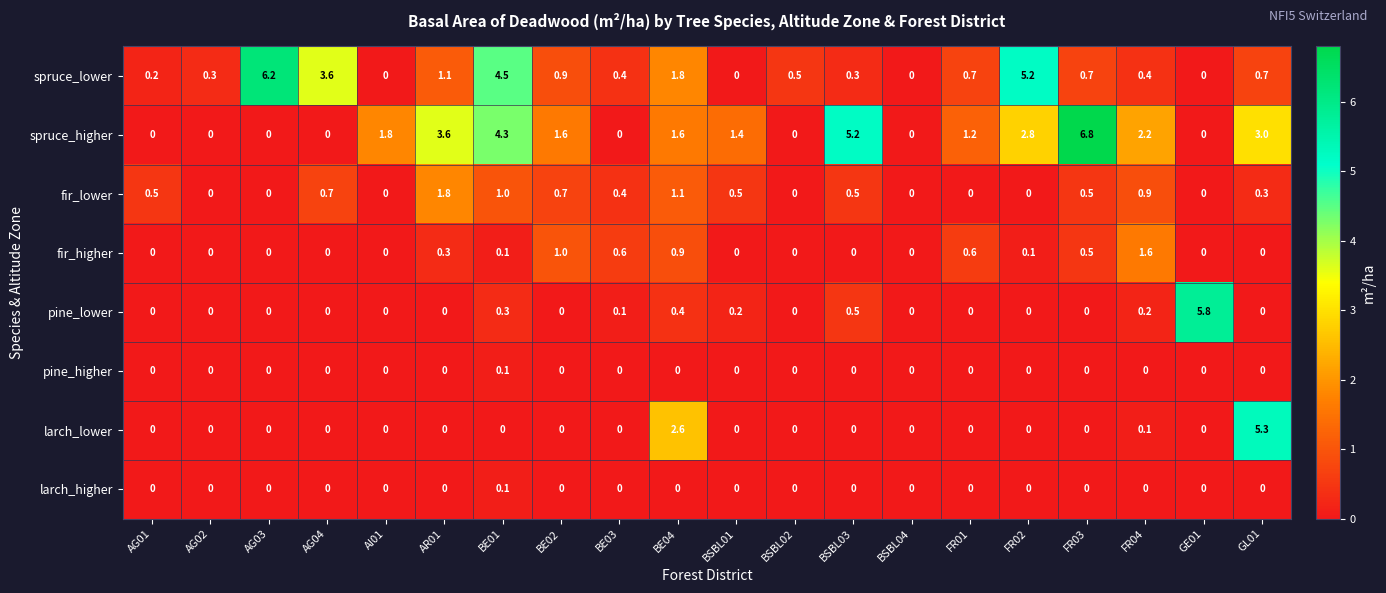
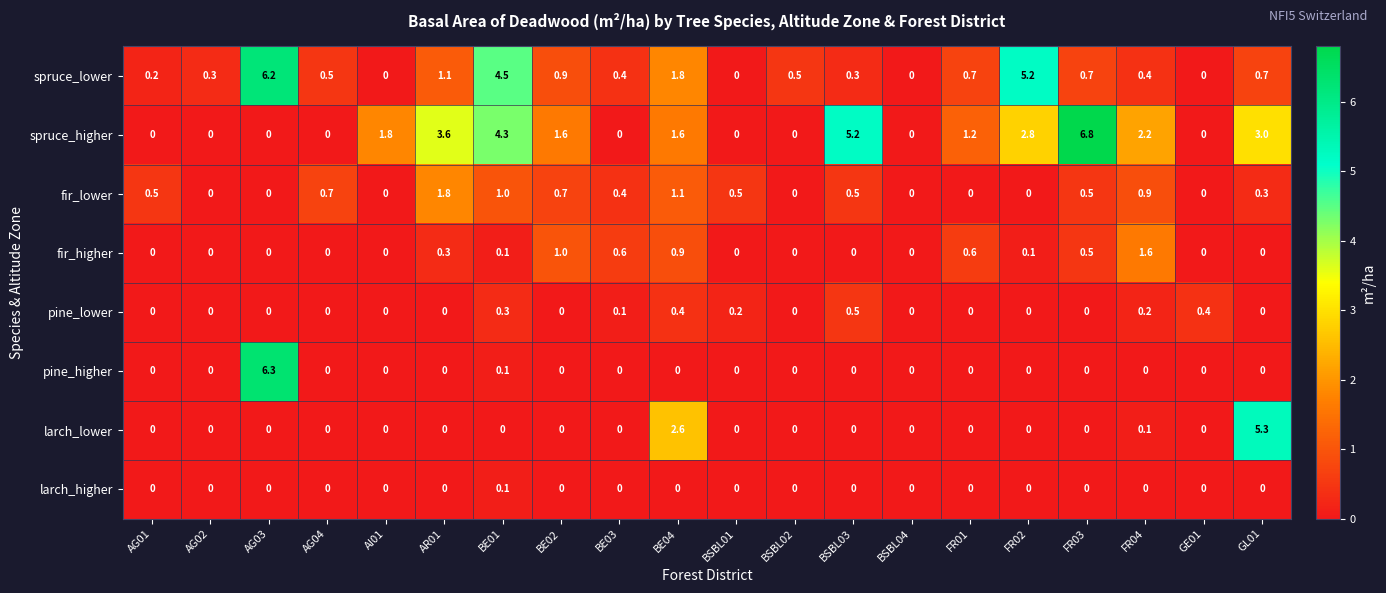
  {
    "spruce_lower": {
      "AG01": 0.2,
      "AG02": 0.3,
      "AG03": 6.2,
-     "AG04": 3.6,
+     "AG04": 0.5,
      "AI01": 0,
      "AR01": 1.1,
      "BE01": 4.5,
      "BE02": 0.9,
      "BE03": 0.4,
      "BE04": 1.8,
      "BSBL01": 0,
      "BSBL02": 0.5,
      "BSBL03": 0.3,
      "BSBL04": 0,
      "FR01": 0.7,
      "FR02": 5.2,
      "FR03": 0.7,
      "FR04": 0.4,
      "GE01": 0,
      "GL01": 0.7
    },
    "spruce_higher": {
      "AG01": 0,
      "AG02": 0,
      "AG03": 0,
      "AG04": 0,
      "AI01": 1.8,
      "AR01": 3.6,
      "BE01": 4.3,
      "BE02": 1.6,
      "BE03": 0,
      "BE04": 1.6,
-     "BSBL01": 1.4,
+     "BSBL01": 0,
      "BSBL02": 0,
      "BSBL03": 5.2,
      "BSBL04": 0,
      "FR01": 1.2,
      "FR02": 2.8,
      "FR03": 6.8,
      "FR04": 2.2,
      "GE01": 0,
      "GL01": 3.0
    },
    "fir_lower": {
      "AG01": 0.5,
      "AG02": 0,
      "AG03": 0,
      "AG04": 0.7,
      "AI01": 0,
      "AR01": 1.8,
      "BE01": 1.0,
      "BE02": 0.7,
      "BE03": 0.4,
      "BE04": 1.1,
      "BSBL01": 0.5,
      "BSBL02": 0,
      "BSBL03": 0.5,
      "BSBL04": 0,
      "FR01": 0,
      "FR02": 0,
      "FR03": 0.5,
      "FR04": 0.9,
      "GE01": 0,
      "GL01": 0.3
    },
    "fir_higher": {
      "AG01": 0,
      "AG02": 0,
      "AG03": 0,
      "AG04": 0,
      "AI01": 0,
      "AR01": 0.3,
      "BE01": 0.1,
      "BE02": 1.0,
      "BE03": 0.6,
      "BE04": 0.9,
      "BSBL01": 0,
      "BSBL02": 0,
      "BSBL03": 0,
      "BSBL04": 0,
      "FR01": 0.6,
      "FR02": 0.1,
      "FR03": 0.5,
      "FR04": 1.6,
      "GE01": 0,
      "GL01": 0
    },
    "pine_lower": {
      "AG01": 0,
      "AG02": 0,
      "AG03": 0,
      "AG04": 0,
      "AI01": 0,
      "AR01": 0,
      "BE01": 0.3,
      "BE02": 0,
      "BE03": 0.1,
      "BE04": 0.4,
      "BSBL01": 0.2,
      "BSBL02": 0,
      "BSBL03": 0.5,
      "BSBL04": 0,
      "FR01": 0,
      "FR02": 0,
      "FR03": 0,
      "FR04": 0.2,
-     "GE01": 5.8,
+     "GE01": 0.4,
      "GL01": 0
    },
    "pine_higher": {
      "AG01": 0,
      "AG02": 0,
-     "AG03": 0,
+     "AG03": 6.3,
      "AG04": 0,
      "AI01": 0,
      "AR01": 0,
      "BE01": 0.1,
      "BE02": 0,
      "BE03": 0,
      "BE04": 0,
      "BSBL01": 0,
      "BSBL02": 0,
      "BSBL03": 0,
      "BSBL04": 0,
      "FR01": 0,
      "FR02": 0,
      "FR03": 0,
      "FR04": 0,
      "GE01": 0,
      "GL01": 0
    },
    "larch_lower": {
      "AG01": 0,
      "AG02": 0,
      "AG03": 0,
      "AG04": 0,
      "AI01": 0,
      "AR01": 0,
      "BE01": 0,
      "BE02": 0,
      "BE03": 0,
      "BE04": 2.6,
      "BSBL01": 0,
      "BSBL02": 0,
      "BSBL03": 0,
      "BSBL04": 0,
      "FR01": 0,
      "FR02": 0,
      "FR03": 0,
      "FR04": 0.1,
      "GE01": 0,
      "GL01": 5.3
    },
    "larch_higher": {
      "AG01": 0,
      "AG02": 0,
      "AG03": 0,
      "AG04": 0,
      "AI01": 0,
      "AR01": 0,
      "BE01": 0.1,
      "BE02": 0,
      "BE03": 0,
      "BE04": 0,
      "BSBL01": 0,
      "BSBL02": 0,
      "BSBL03": 0,
      "BSBL04": 0,
      "FR01": 0,
      "FR02": 0,
      "FR03": 0,
      "FR04": 0,
      "GE01": 0,
      "GL01": 0
    }
  }
